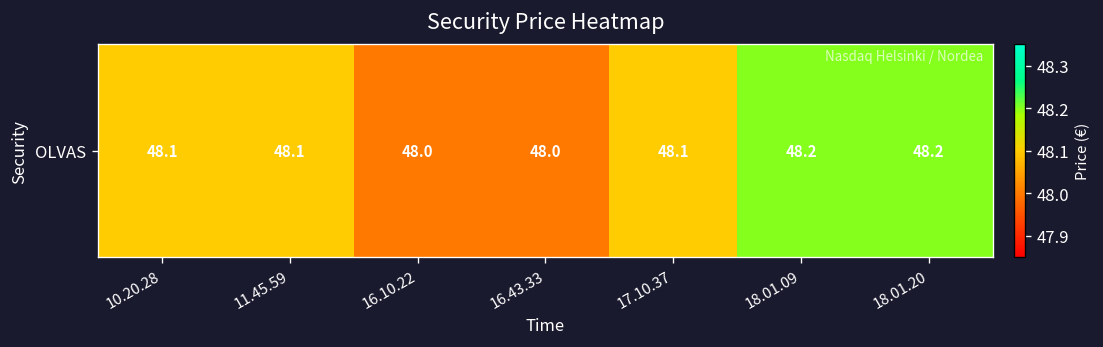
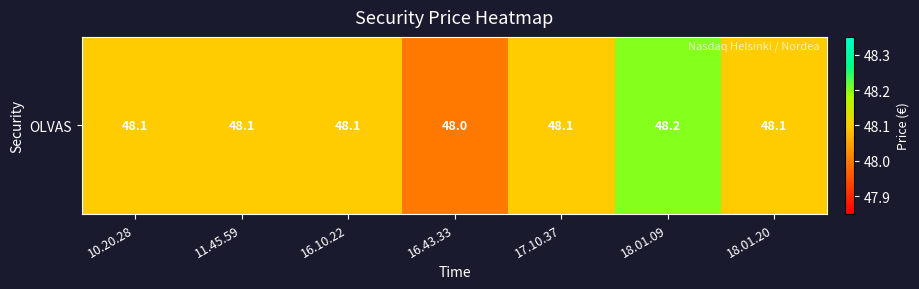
  {
    "OLVAS": {
      "10.20.28": 48.1,
      "11.45.59": 48.1,
-     "16.10.22": 48.0,
+     "16.10.22": 48.1,
      "16.43.33": 48.0,
      "17.10.37": 48.1,
      "18.01.09": 48.2,
-     "18.01.20": 48.2
+     "18.01.20": 48.1
    }
  }
